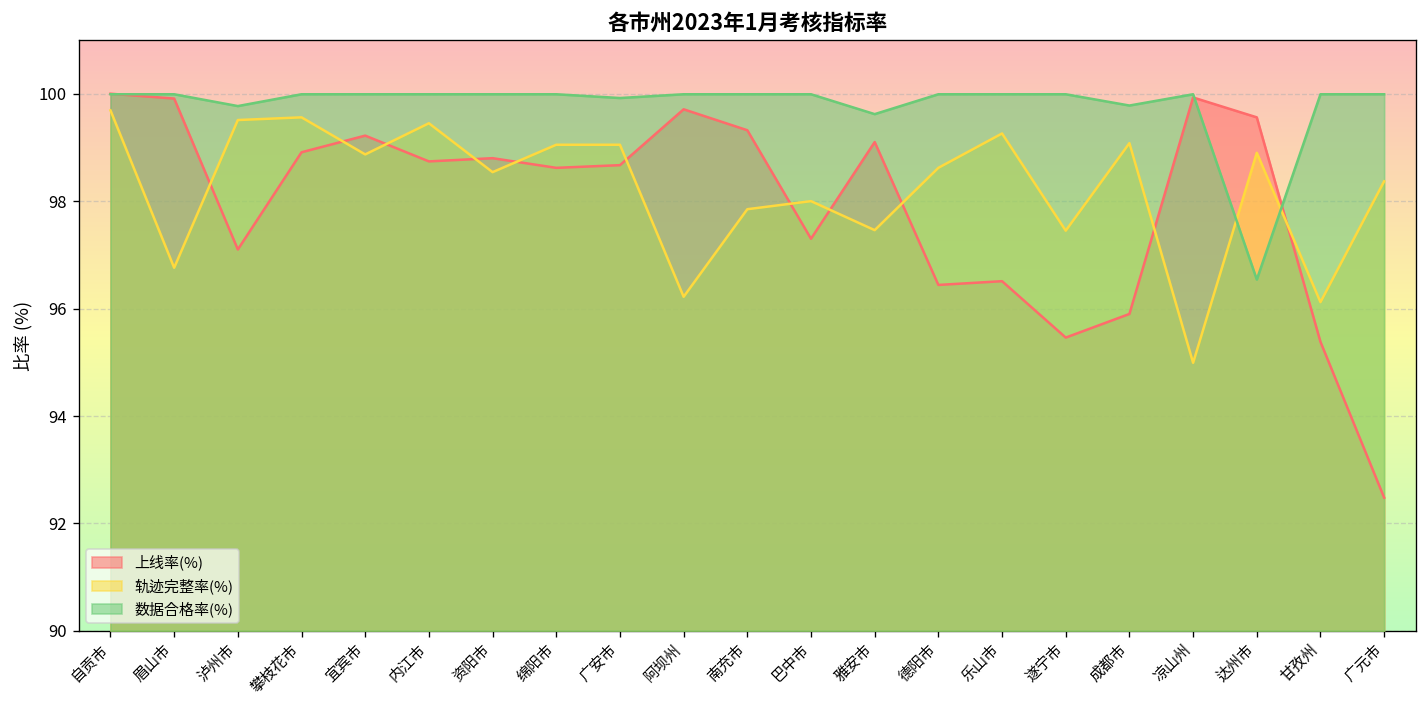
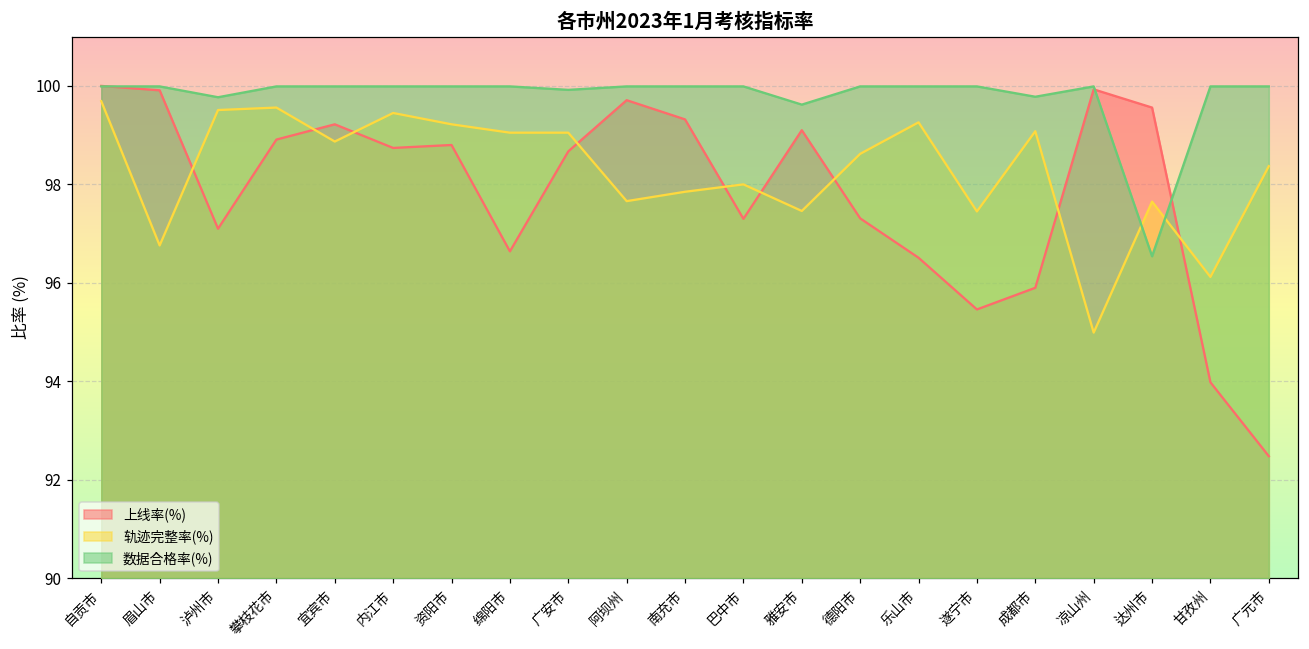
  {
    "上线率(%)": {
      "眉山市": 99.9,
      "泸州市": 97.1,
      "攀枝花市": 98.9,
      "宜宾市": 99.2,
      "内江市": 98.7,
      "资阳市": 98.8,
-     "绵阳市": 98.6,
+     "绵阳市": 96.6,
      "广安市": 98.7,
      "阿坝州": 99.7,
      "南充市": 99.3,
      "巴中市": 97.3,
      "雅安市": 99.1,
-     "德阳市": 96.4,
+     "德阳市": 97.3,
      "乐山市": 96.5,
      "遂宁市": 95.5,
      "成都市": 95.9,
      "凉山州": 99.9,
      "达州市": 99.6,
-     "甘孜州": 95.4,
+     "甘孜州": 94.0,
      "广元市": 92.5
    },
    "轨迹完整率(%)": {
      "自贡市": 99.7,
      "眉山市": 96.8,
      "泸州市": 99.5,
      "攀枝花市": 99.6,
      "宜宾市": 98.9,
      "内江市": 99.5,
-     "资阳市": 98.5,
+     "资阳市": 99.2,
      "绵阳市": 99.1,
      "广安市": 99.1,
-     "阿坝州": 96.2,
+     "阿坝州": 97.7,
      "南充市": 97.9,
      "巴中市": 98.0,
      "雅安市": 97.5,
      "德阳市": 98.6,
      "乐山市": 99.3,
      "遂宁市": 97.5,
      "成都市": 99.1,
      "凉山州": 95.0,
-     "达州市": 98.9,
+     "达州市": 97.7,
      "甘孜州": 96.1,
      "广元市": 98.4
    },
    "数据合格率(%)": {
      "眉山市": 100.0,
      "泸州市": 99.8,
      "攀枝花市": 100.0,
      "宜宾市": 100.0,
      "内江市": 100.0,
      "资阳市": 100.0,
      "绵阳市": 100.0,
      "广安市": 99.9,
      "阿坝州": 100.0,
      "南充市": 100.0,
      "巴中市": 100.0,
      "雅安市": 99.6,
      "德阳市": 100.0,
      "乐山市": 100.0,
      "遂宁市": 100.0,
      "成都市": 99.8,
      "凉山州": 100.0,
      "达州市": 96.5,
      "甘孜州": 100.0,
      "广元市": 100.0
    }
  }
